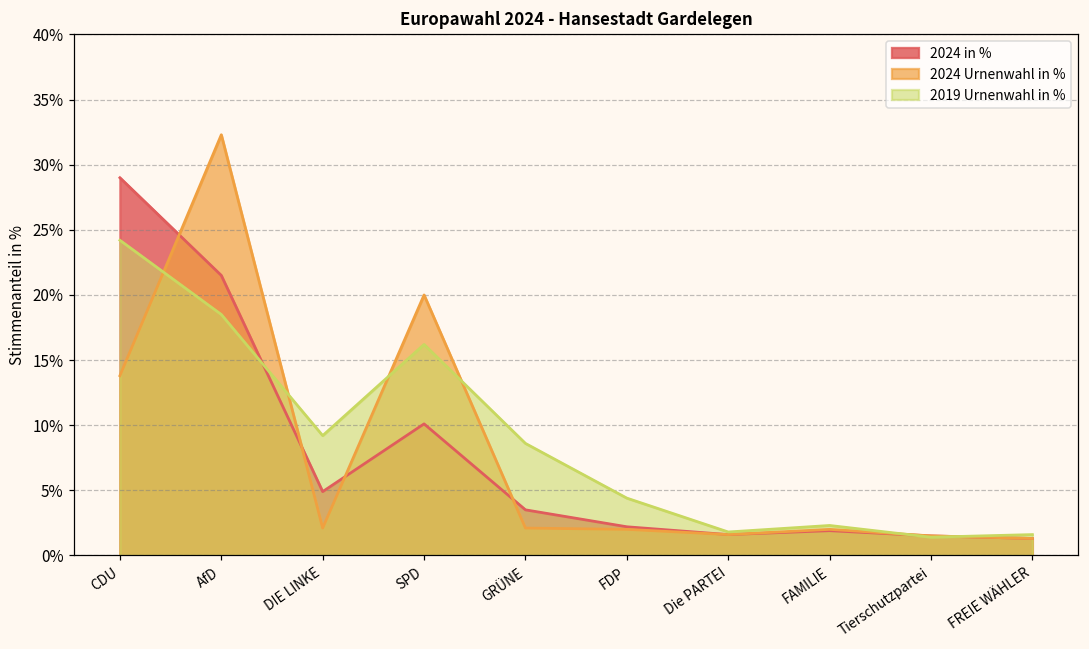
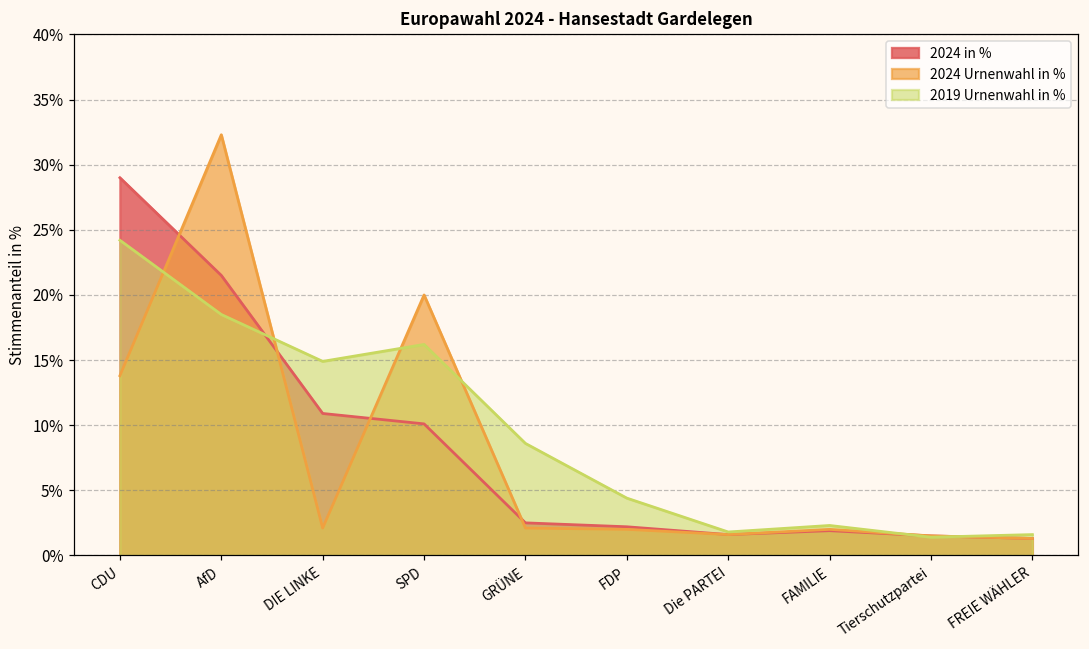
  {
    "2024 in %": {
      "CDU": "29.0%",
      "AfD": "21.5%",
-     "DIE LINKE": "4.9%",
+     "DIE LINKE": "10.9%",
      "SPD": "10.1%",
-     "GRÜNE": "3.5%"
+     "GRÜNE": "2.5%"
    },
    "2024 Urnenwahl in %": {
      "CDU": "13.8%",
      "AfD": "32.3%",
      "DIE LINKE": "2.1%",
      "SPD": "20.0%",
      "GRÜNE": "2.1%"
    },
    "2019 Urnenwahl in %": {
      "CDU": "24.2%",
      "AfD": "18.5%",
-     "DIE LINKE": "9.2%",
+     "DIE LINKE": "14.9%",
      "SPD": "16.2%",
      "GRÜNE": "8.6%",
      "FDP": "4.4%",
      "FAMILIE": "2.3%",
      "FREIE WÄHLER": "1.6%"
    }
  }
